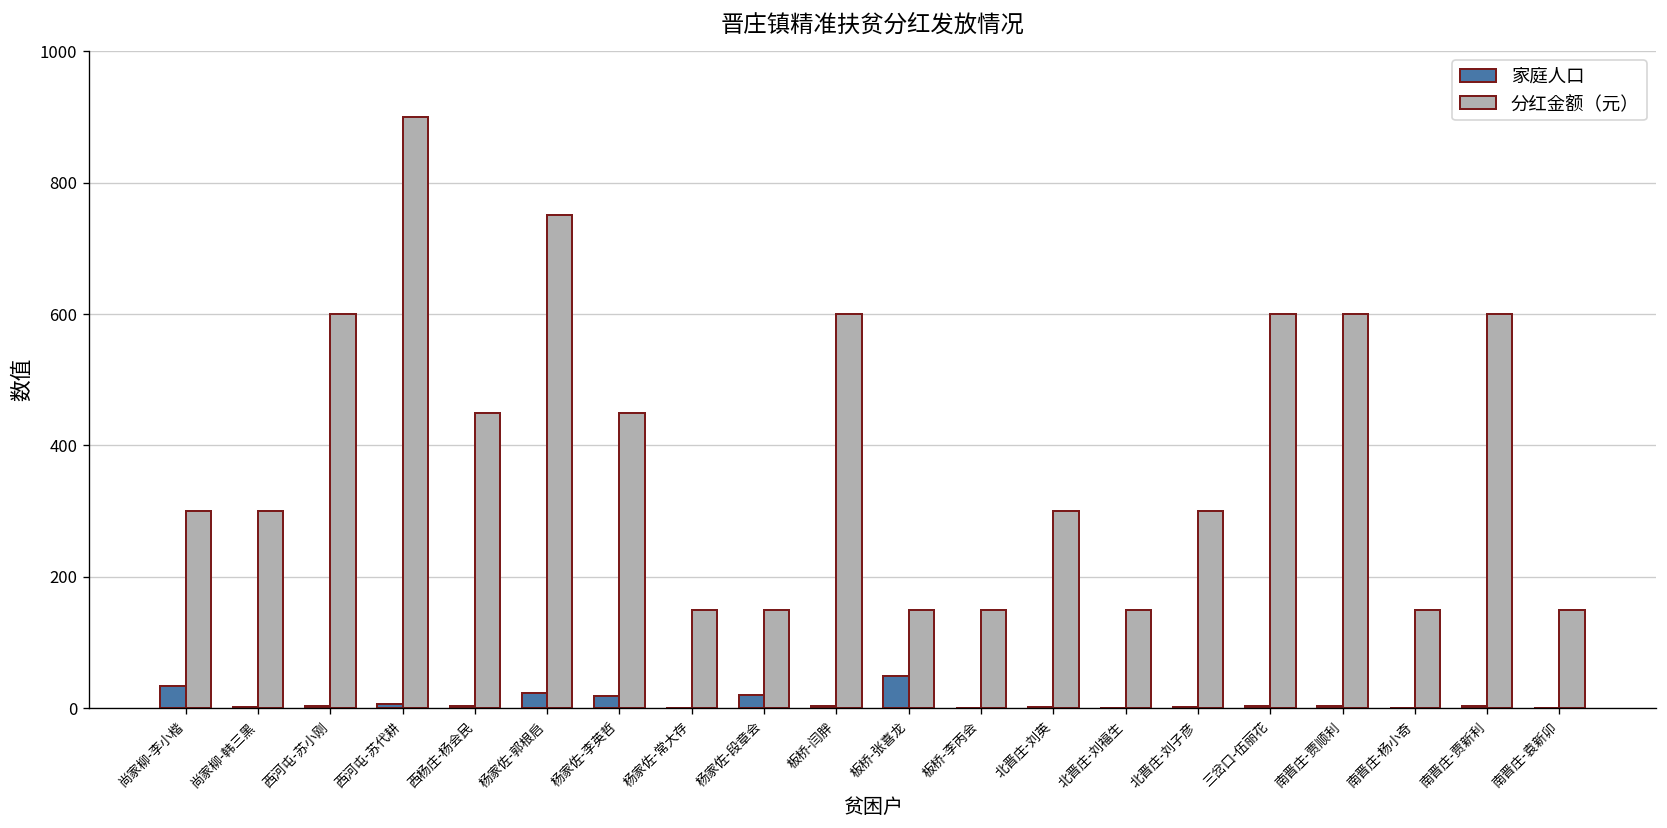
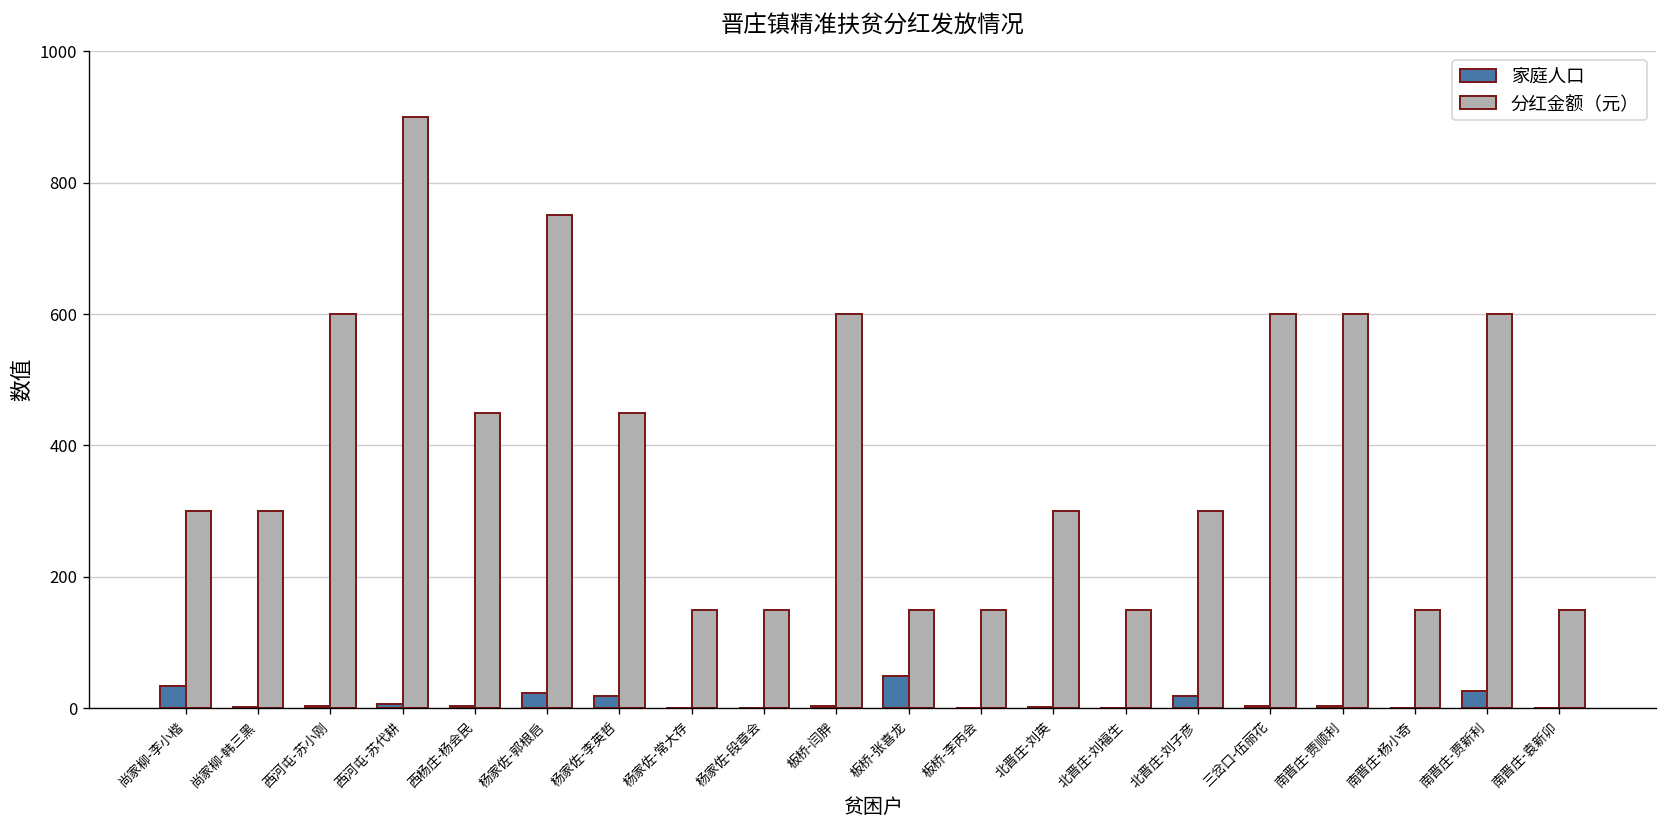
  {
    "家庭人口": {
      "尚家柳-李小楷": 30,
      "西河屯-苏代耕": 10,
      "杨家佐-郭根启": 20,
      "杨家佐-李英哲": 20,
-     "杨家佐-段章会": 20,
+     "杨家佐-段章会": 0,
      "板桥-张喜龙": 50,
-     "北晋庄-刘子彦": 0,
-     "南晋庄-贾新利": 0
+     "北晋庄-刘子彦": 20,
+     "南晋庄-贾新利": 30
    },
    "分红金额（元）": {
      "尚家柳-李小楷": 300,
      "尚家柳-韩三黑": 300,
      "西河屯-苏小刚": 600,
      "西河屯-苏代耕": 900,
      "西杨庄-杨会民": 450,
      "杨家佐-郭根启": 750,
      "杨家佐-李英哲": 450,
      "杨家佐-常大存": 150,
      "杨家佐-段章会": 150,
      "板桥-闫胖": 600,
      "板桥-张喜龙": 150,
      "板桥-李丙会": 150,
      "北晋庄-刘英": 300,
      "北晋庄-刘福生": 150,
      "北晋庄-刘子彦": 300,
      "三岔口-伍丽花": 600,
      "南晋庄-贾顺利": 600,
      "南晋庄-杨小奇": 150,
      "南晋庄-贾新利": 600,
      "南晋庄-袁新卯": 150
    }
  }
